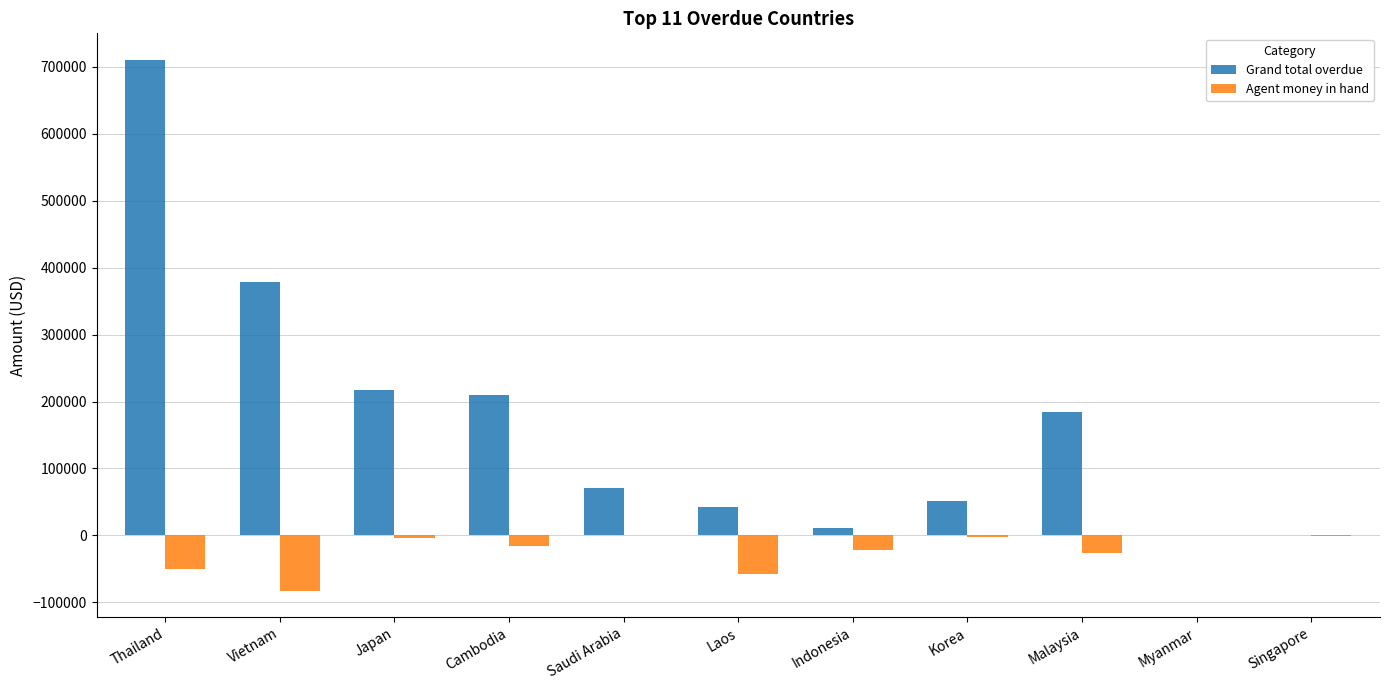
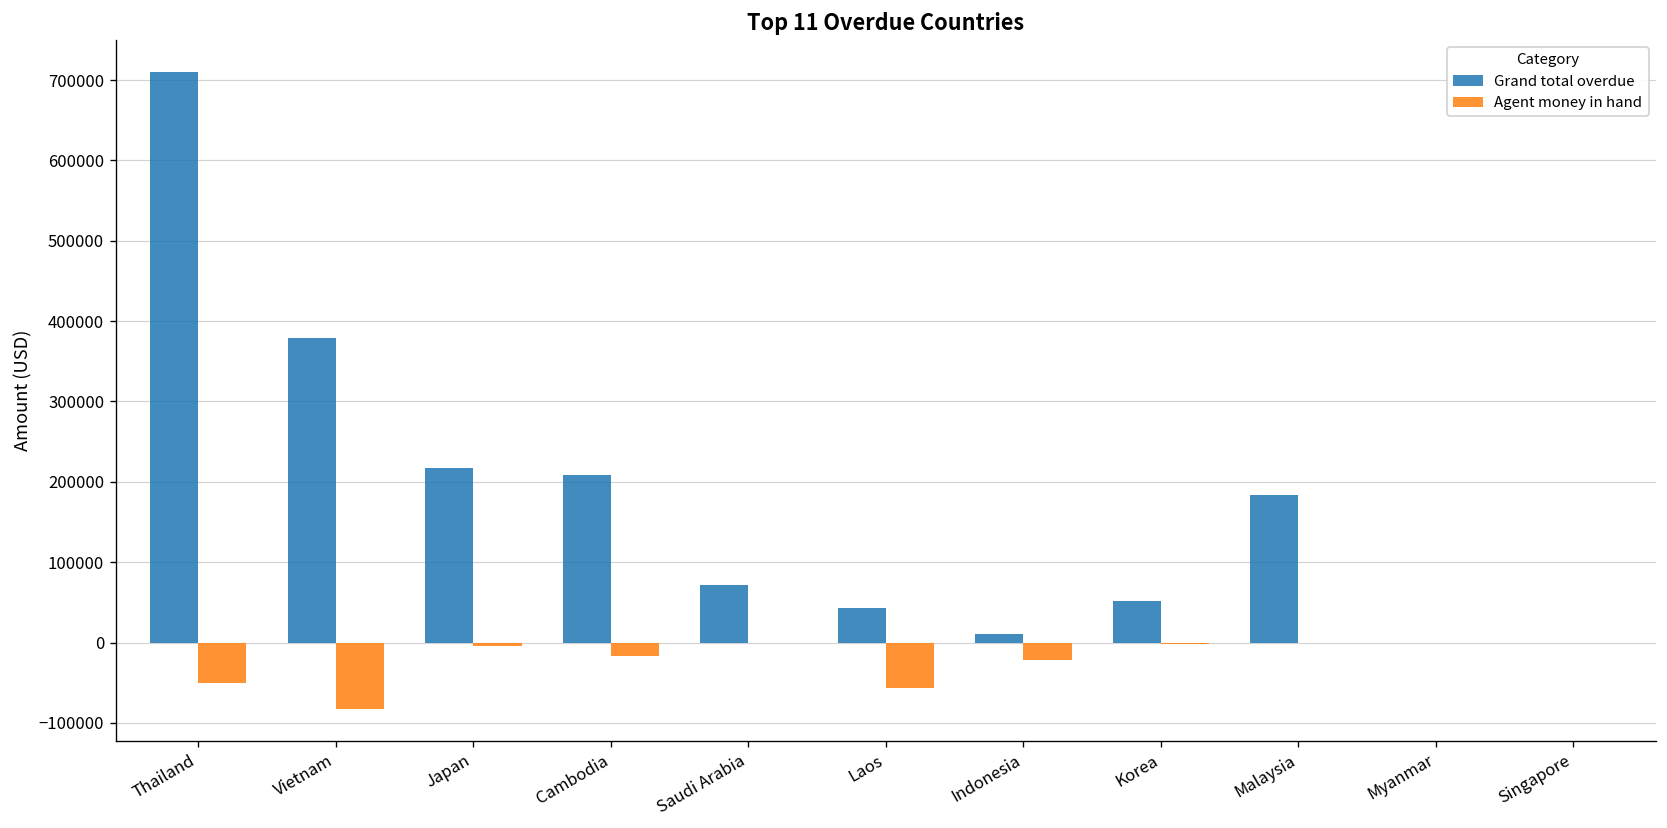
  {
    "Grand total overdue": {
      "Thailand": 710000,
      "Vietnam": 380000,
      "Japan": 220000,
      "Cambodia": 210000,
      "Saudi Arabia": 70000,
      "Laos": 40000,
      "Indonesia": 10000,
      "Korea": 50000,
      "Malaysia": 180000,
      "Myanmar": 0,
      "Singapore": 0
    },
    "Agent money in hand": {
      "Thailand": -50000,
      "Vietnam": -80000,
      "Japan": 0,
      "Cambodia": -20000,
      "Saudi Arabia": 0,
      "Laos": -60000,
      "Indonesia": -20000,
-     "Malaysia": -30000,
+     "Malaysia": 0,
      "Myanmar": 0
    }
  }
